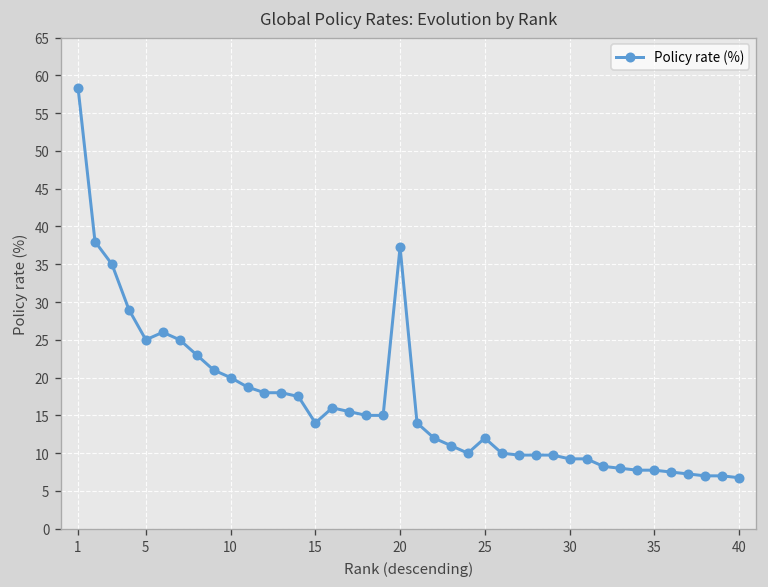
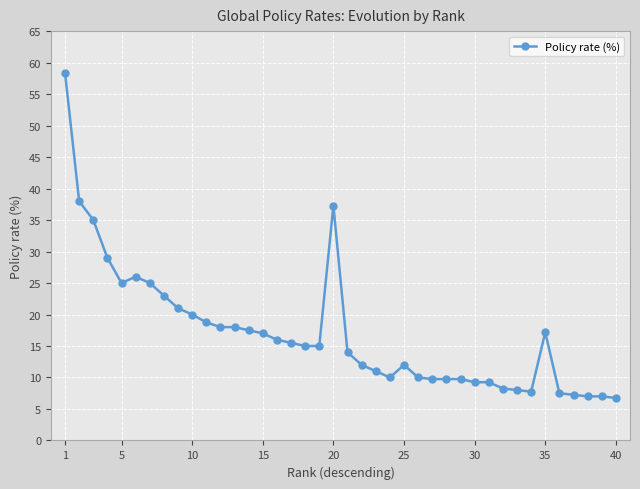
  {
    "1": 58,
    "5": 25,
    "10": 20,
-   "15": 14,
+   "15": 17,
    "20": 37,
    "25": 12,
    "30": 9,
-   "35": 8,
+   "35": 17,
    "40": 7
  }
